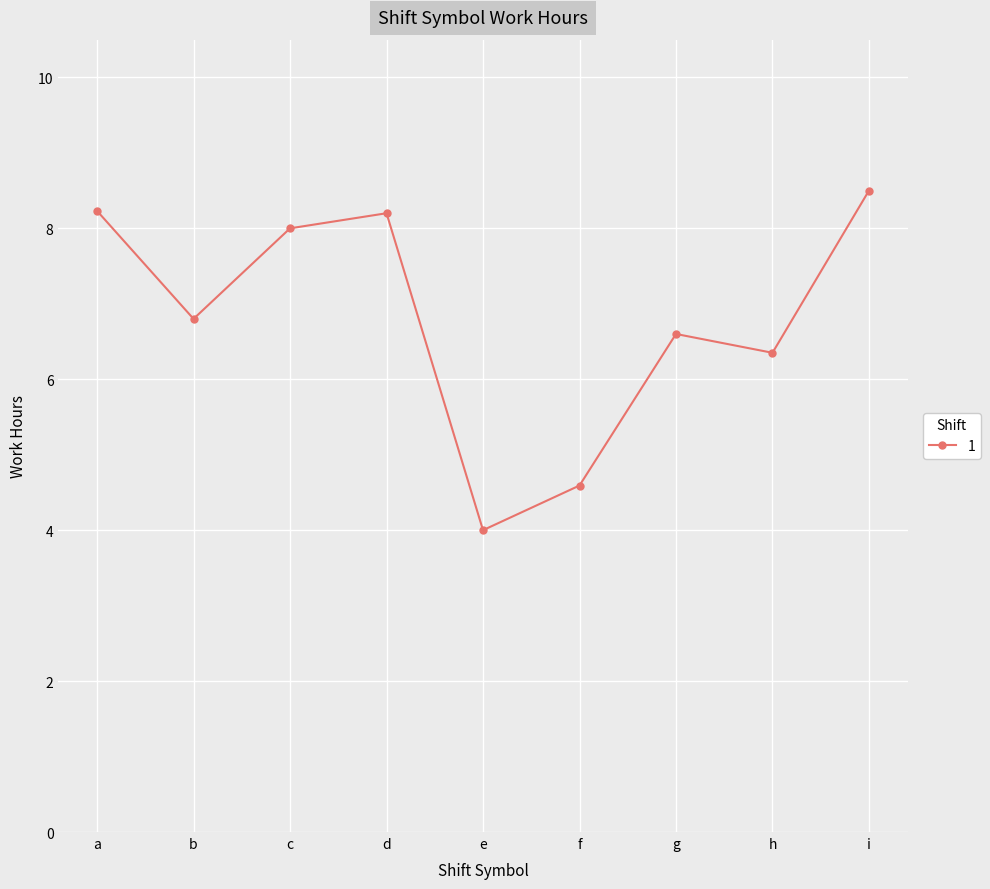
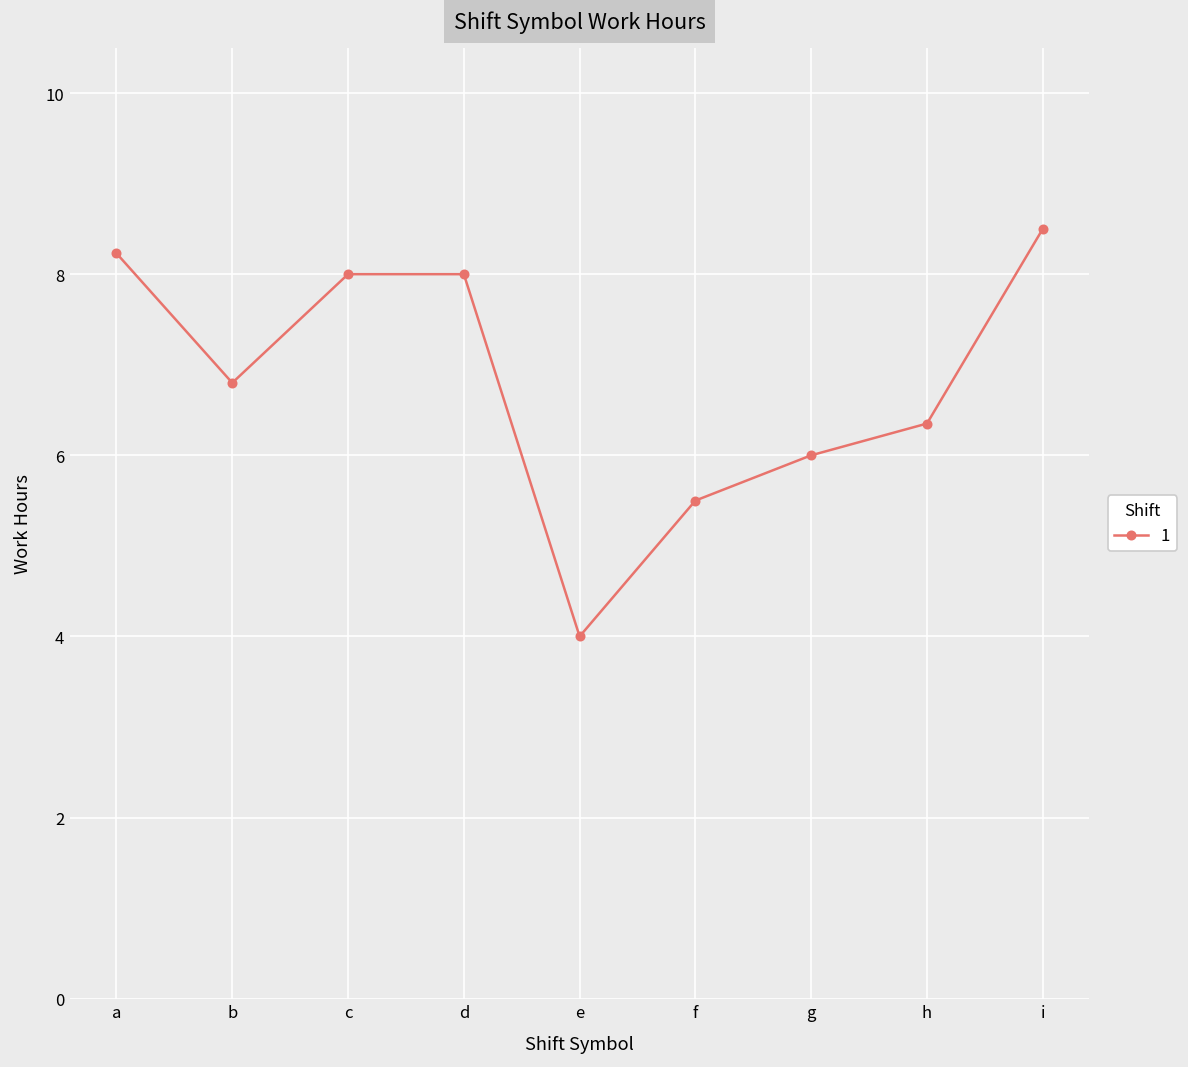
  {
    "a": 8.2,
    "b": 6.8,
    "c": 8.0,
-   "d": 8.2,
+   "d": 8.0,
    "e": 4.0,
-   "f": 4.6,
-   "g": 6.6,
+   "f": 5.5,
+   "g": 6.0,
    "h": 6.4,
    "i": 8.5
  }
